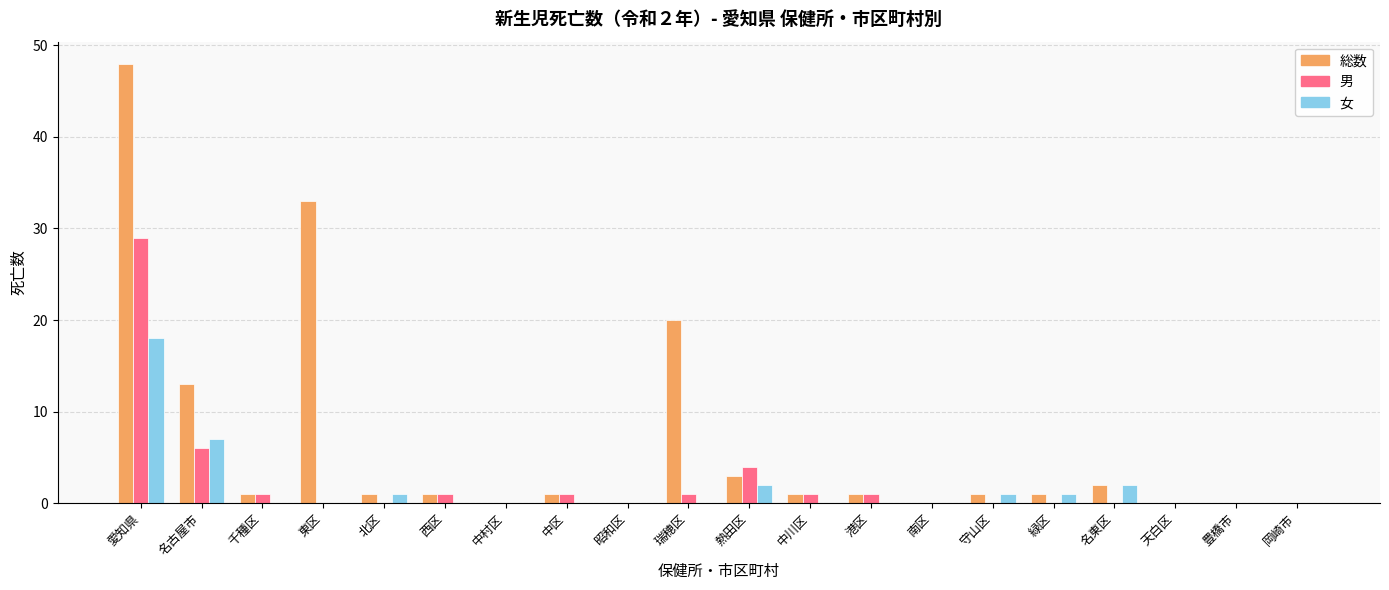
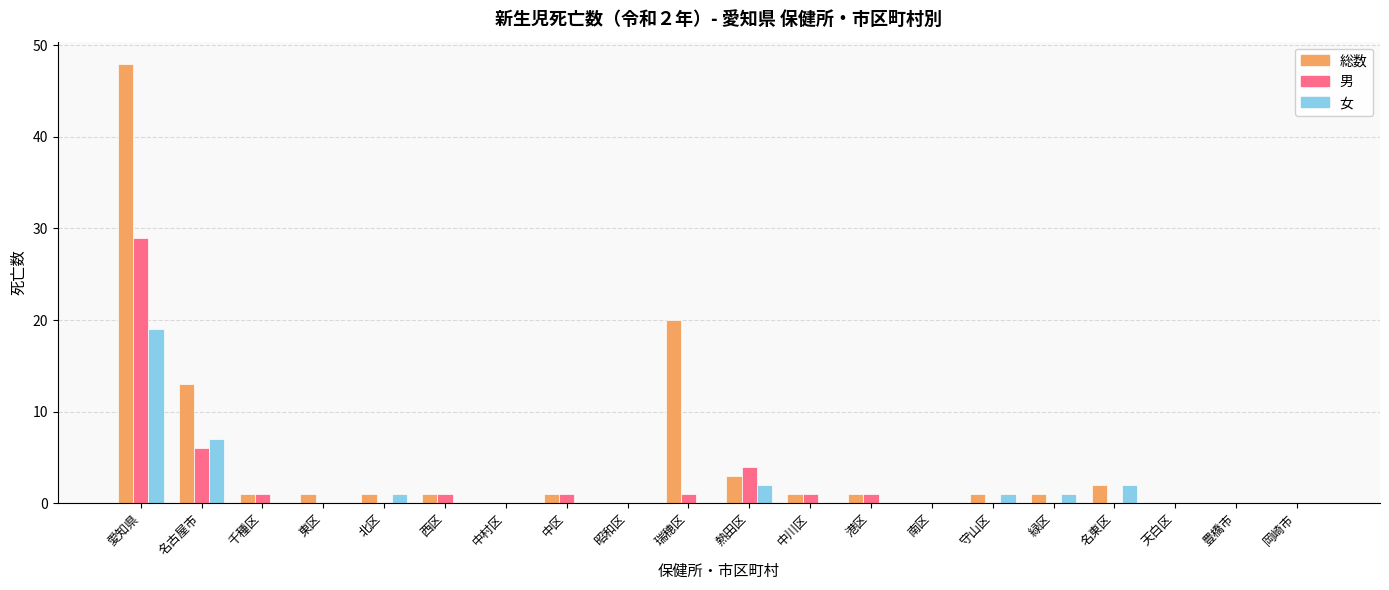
  {
    "総数": {
      "愛知県": 48,
      "名古屋市": 13,
      "千種区": 1,
-     "東区": 33,
+     "東区": 1,
      "北区": 1,
      "西区": 1,
      "中村区": 0,
      "中区": 1,
      "昭和区": 0,
      "瑞穂区": 20,
      "熱田区": 3,
      "中川区": 1,
      "港区": 1,
      "南区": 0,
      "守山区": 1,
      "緑区": 1,
      "名東区": 2,
      "天白区": 0,
      "豊橋市": 0,
      "岡崎市": 0
    },
    "男": {
      "愛知県": 29,
      "名古屋市": 6,
      "千種区": 1,
      "東区": 0,
      "北区": 0,
      "西区": 1,
      "中村区": 0,
      "中区": 1,
      "昭和区": 0,
      "瑞穂区": 1,
      "熱田区": 4,
      "中川区": 1,
      "港区": 1,
      "南区": 0,
      "守山区": 0,
      "緑区": 0,
      "名東区": 0,
      "天白区": 0,
      "豊橋市": 0,
      "岡崎市": 0
    },
    "女": {
-     "愛知県": 18,
+     "愛知県": 19,
      "名古屋市": 7,
      "千種区": 0,
      "東区": 0,
      "北区": 1,
      "西区": 0,
      "中村区": 0,
      "中区": 0,
      "昭和区": 0,
      "瑞穂区": 0,
      "熱田区": 2,
      "中川区": 0,
      "港区": 0,
      "南区": 0,
      "守山区": 1,
      "緑区": 1,
      "名東区": 2,
      "天白区": 0,
      "豊橋市": 0,
      "岡崎市": 0
    }
  }
